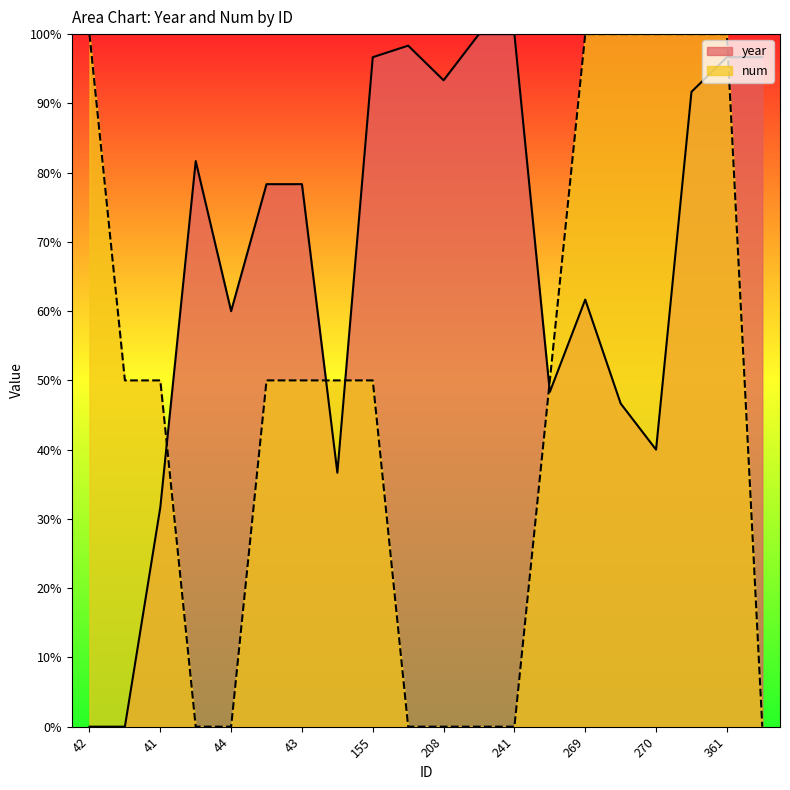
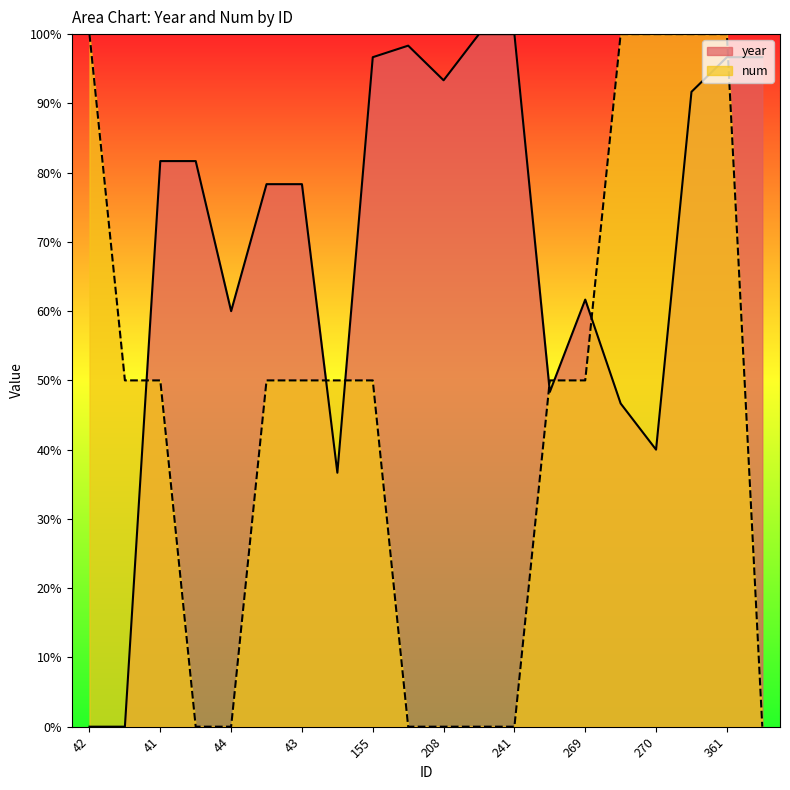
  {
    "year": {
      "42": "0%",
-     "41": "32%",
+     "41": "82%",
      "44": "60%",
      "43": "78%",
      "155": "97%",
      "208": "93%",
      "241": "100%",
      "269": "62%",
      "270": "40%"
    },
    "num": {
      "42": "100%",
      "41": "50%",
      "44": "0%",
      "43": "50%",
      "155": "50%",
      "208": "0%",
      "241": "0%",
-     "269": "100%",
+     "269": "50%",
      "270": "100%",
      "361": "100%"
    }
  }
